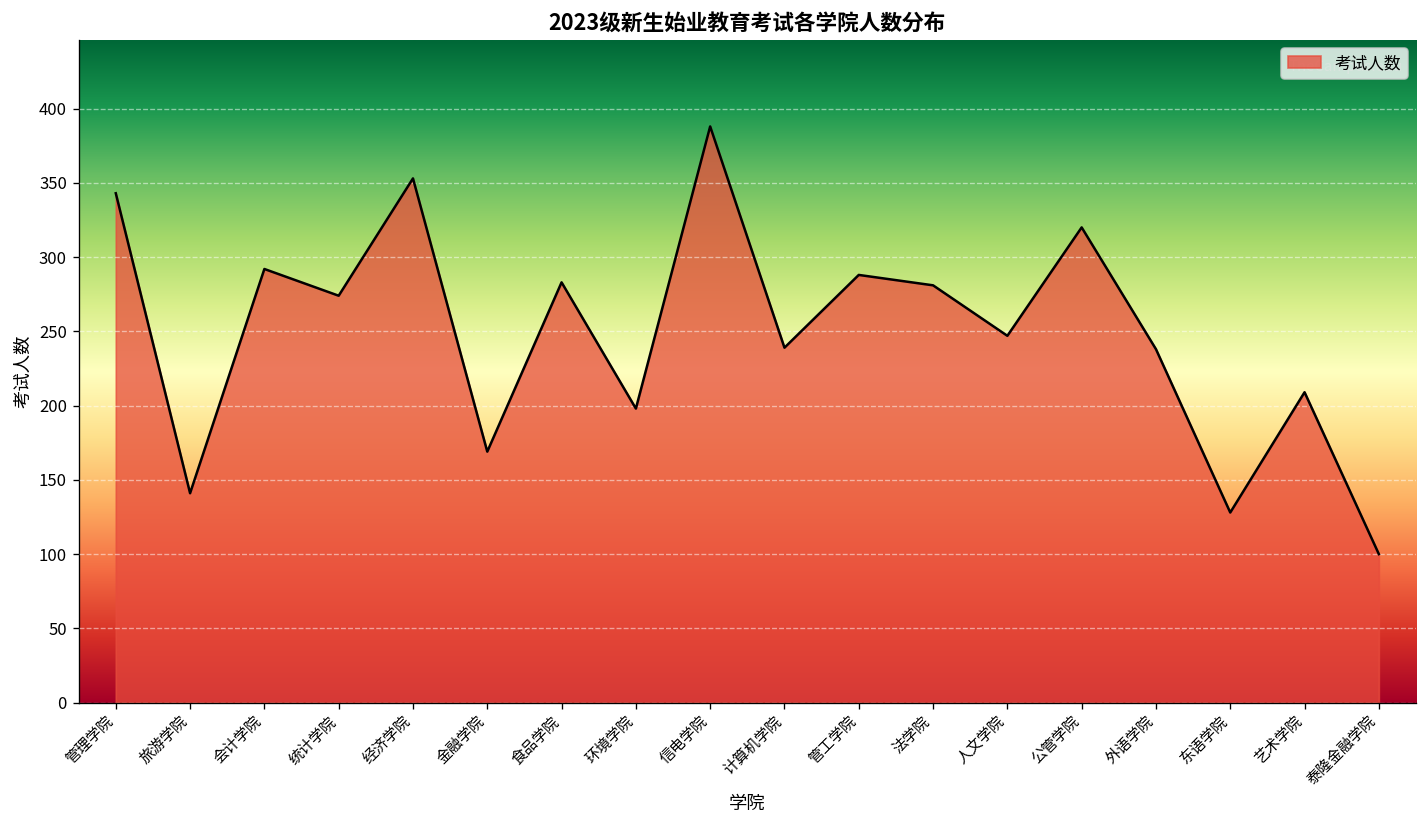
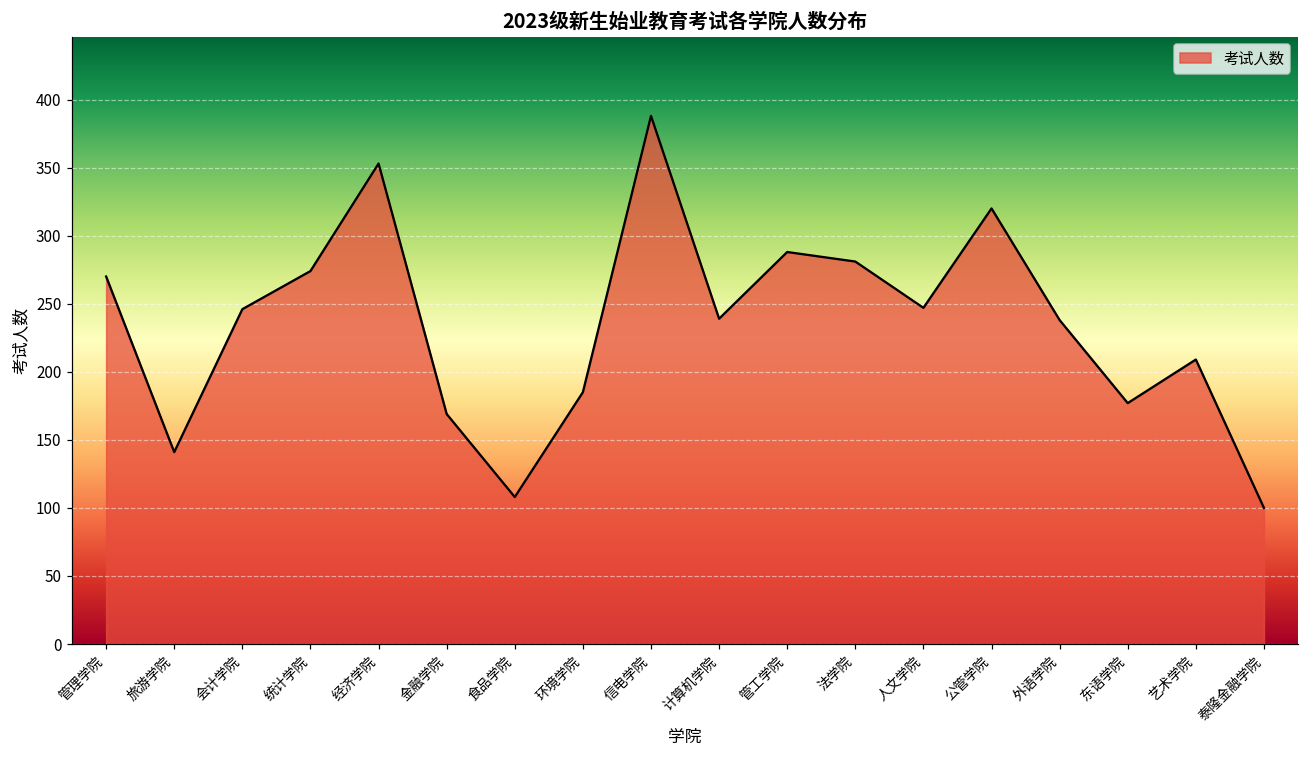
  {
-   "管理学院": 343,
+   "管理学院": 270,
    "旅游学院": 141,
-   "会计学院": 292,
+   "会计学院": 246,
    "统计学院": 274,
    "经济学院": 353,
    "金融学院": 169,
-   "食品学院": 283,
-   "环境学院": 198,
+   "食品学院": 108,
+   "环境学院": 185,
    "信电学院": 388,
    "计算机学院": 239,
    "管工学院": 288,
    "法学院": 281,
    "人文学院": 247,
    "公管学院": 320,
    "外语学院": 238,
-   "东语学院": 128,
+   "东语学院": 177,
    "艺术学院": 209,
    "泰隆金融学院": 100
  }
